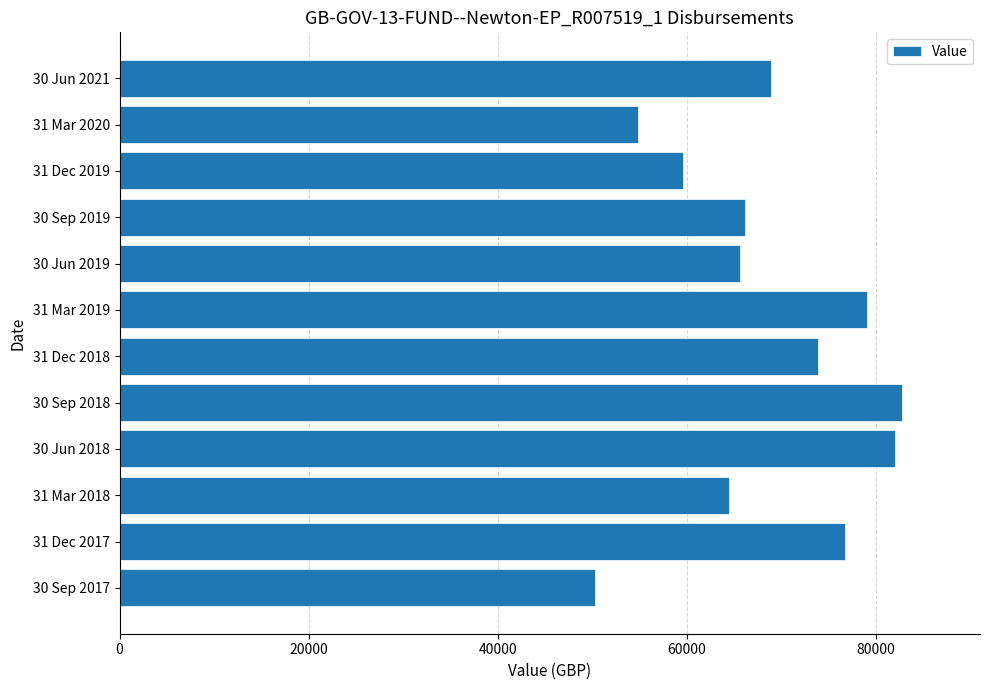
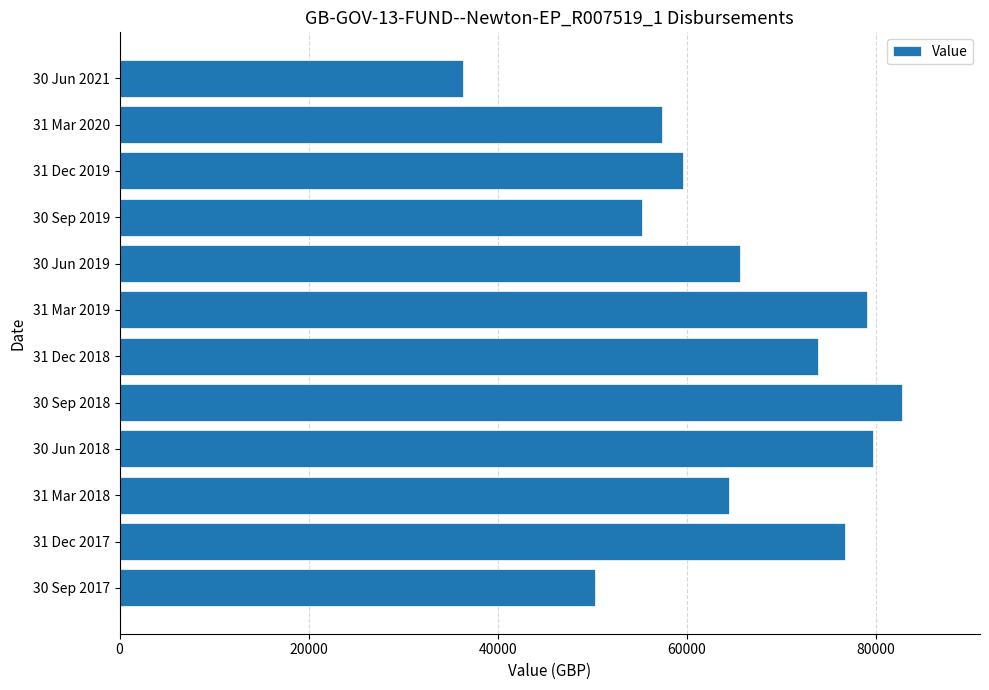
  {
-   "30 Jun 2021": 69000,
-   "31 Mar 2020": 55000,
+   "30 Jun 2021": 36000,
+   "31 Mar 2020": 57000,
    "31 Dec 2019": 60000,
-   "30 Sep 2019": 66000,
+   "30 Sep 2019": 55000,
    "30 Jun 2019": 66000,
    "31 Mar 2019": 79000,
    "31 Dec 2018": 74000,
    "30 Sep 2018": 83000,
-   "30 Jun 2018": 82000,
+   "30 Jun 2018": 80000,
    "31 Mar 2018": 65000,
    "31 Dec 2017": 77000,
    "30 Sep 2017": 50000
  }
